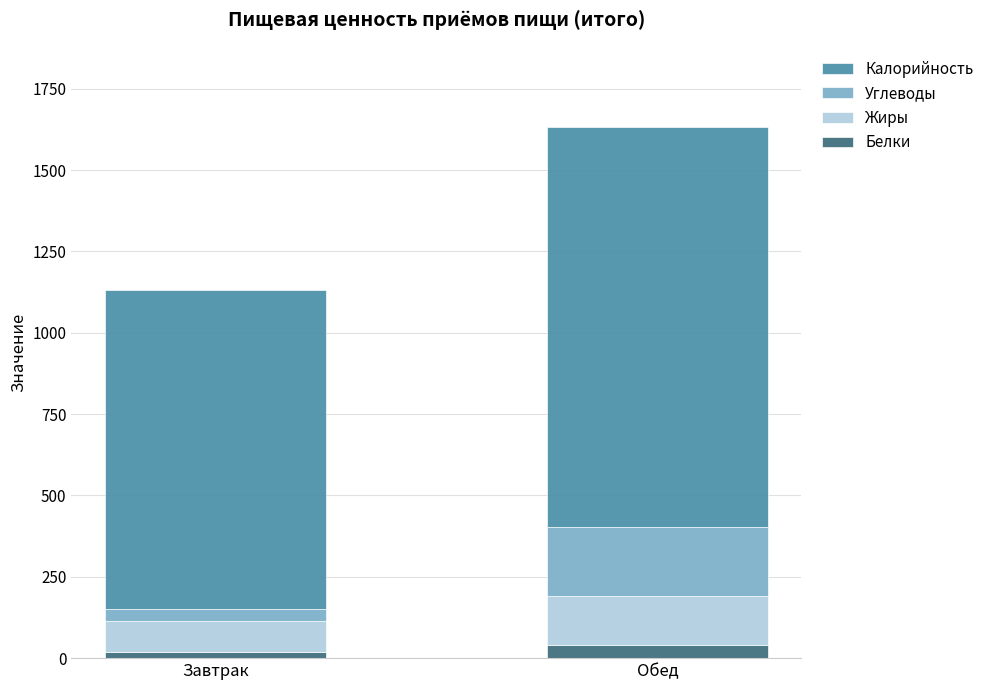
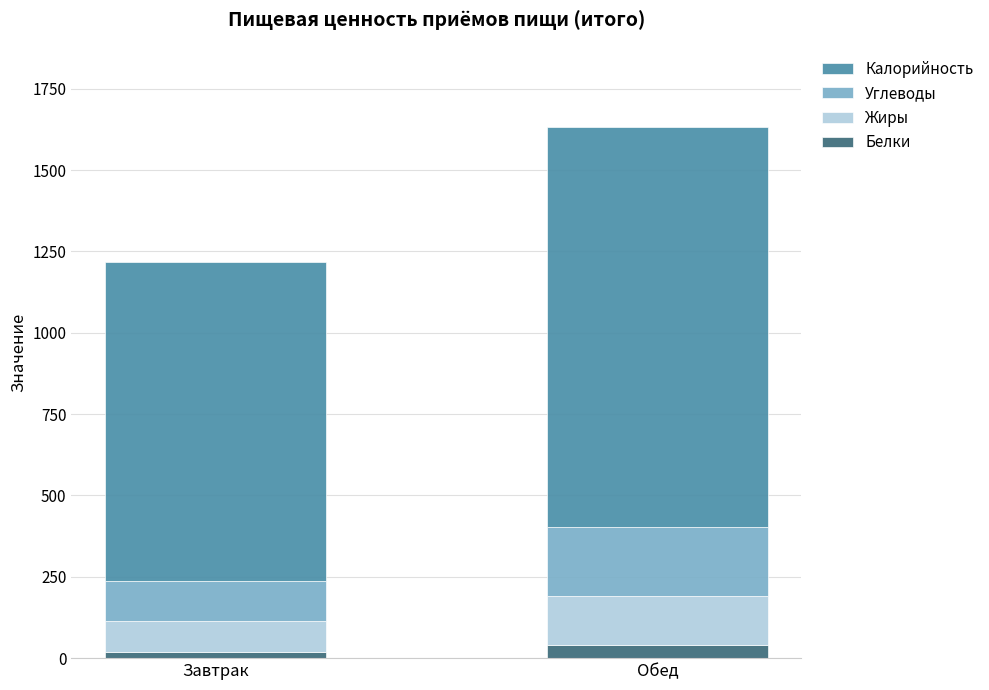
  {
    "Жиры": {
      "Завтрак": 90,
      "Обед": 150
    },
    "Углеводы": {
-     "Завтрак": 40,
+     "Завтрак": 120,
      "Обед": 210
    }
  }
